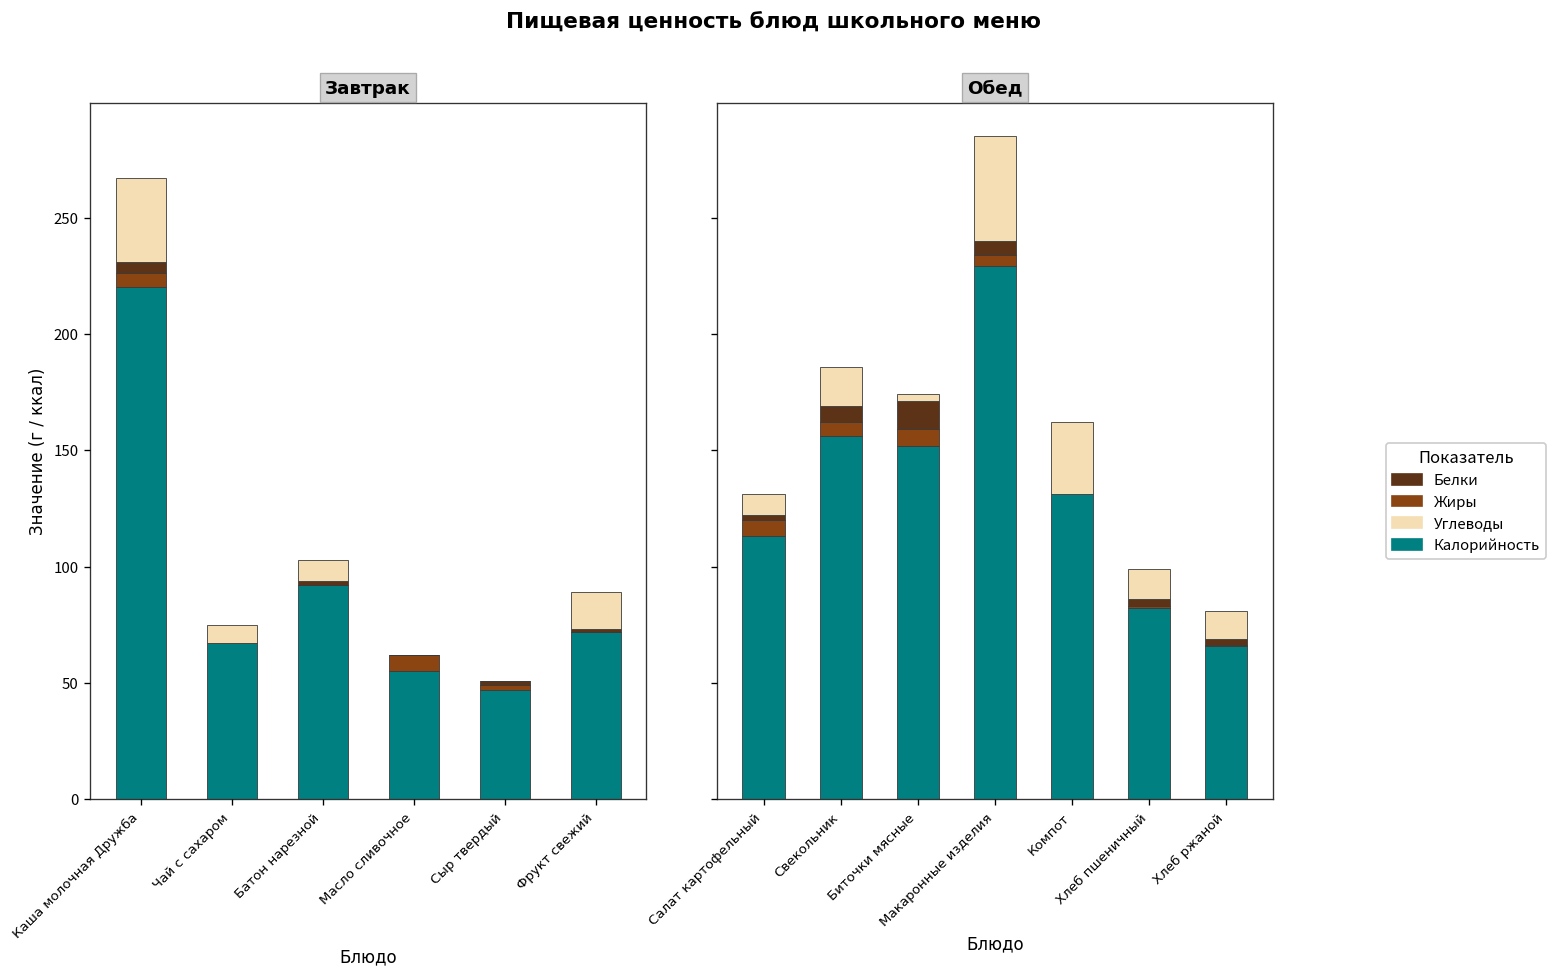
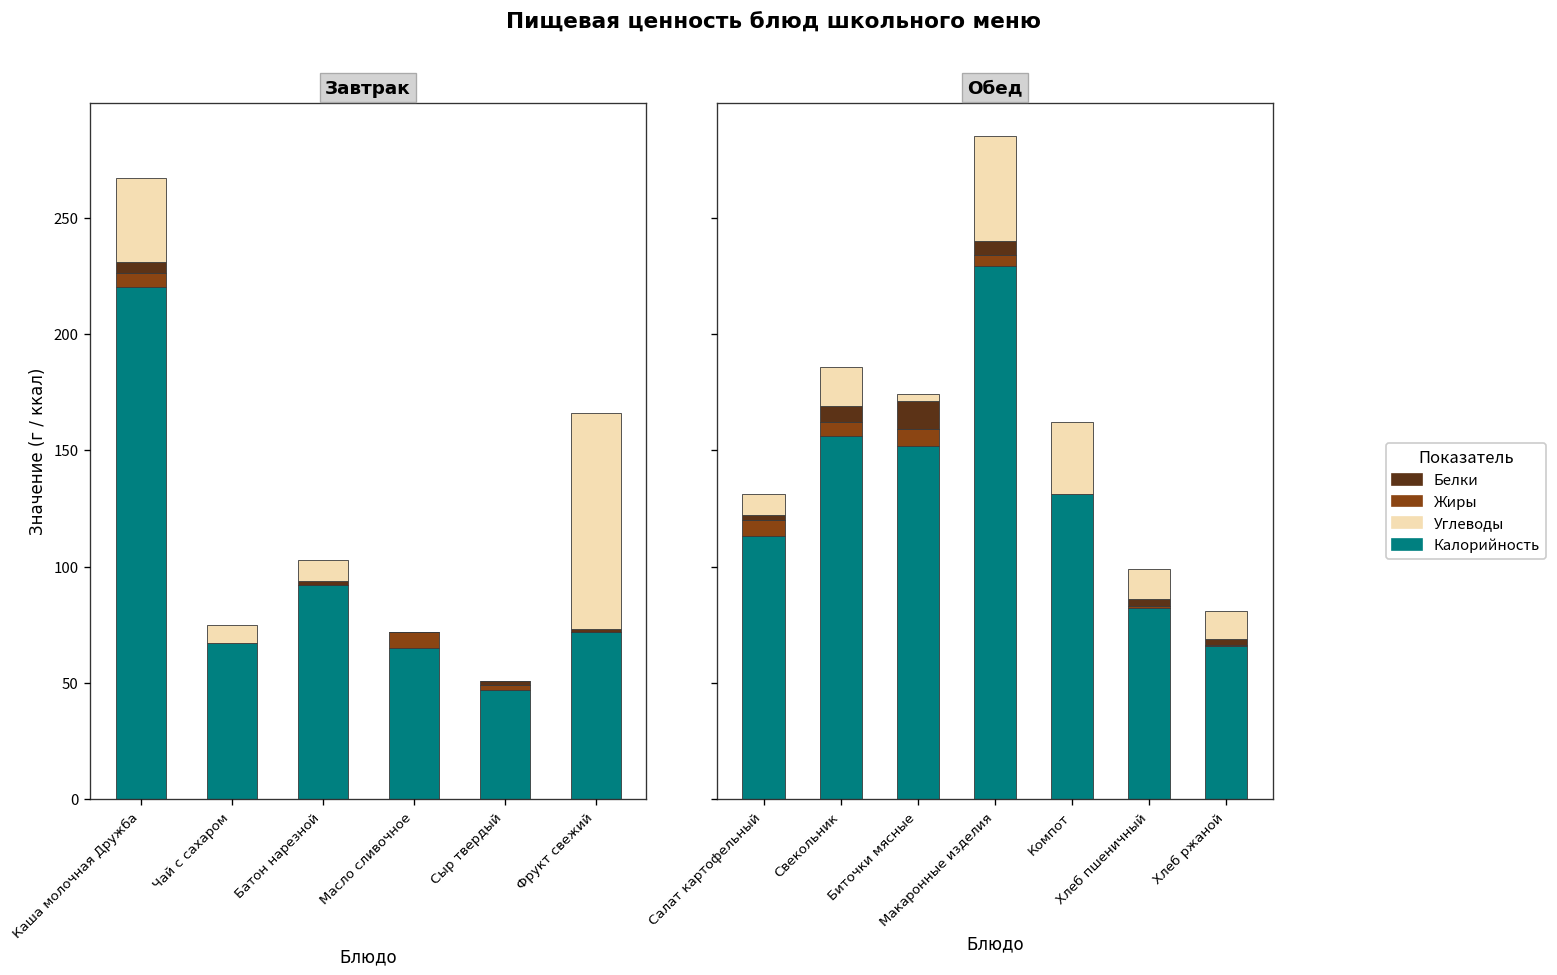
  {
    "Завтрак": {
      "Калорийность": {
        "Каша молочная Дружба": 220,
        "Чай с сахаром": 67,
        "Батон нарезной": 92,
-       "Масло сливочное": 55,
+       "Масло сливочное": 65,
        "Сыр твердый": 47,
        "Фрукт свежий": 72
      },
      "Углеводы": {
        "Каша молочная Дружба": 36,
        "Чай с сахаром": 8,
        "Батон нарезной": 9,
        "Масло сливочное": 0,
        "Сыр твердый": 0,
-       "Фрукт свежий": 16
+       "Фрукт свежий": 93
      }
    }
  }
